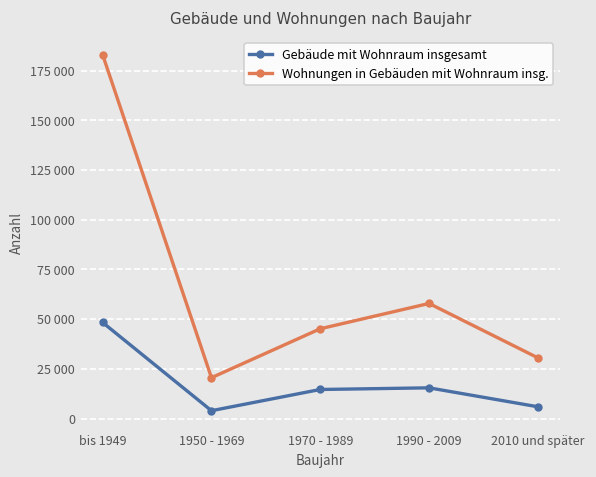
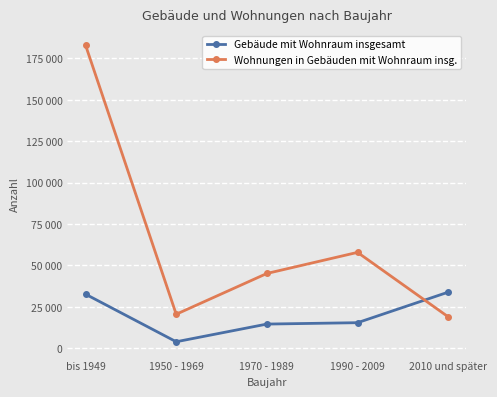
  {
    "Gebäude mit Wohnraum insgesamt": {
-     "bis 1949": 48000,
+     "bis 1949": 33000,
      "1950 - 1969": 4000,
      "1970 - 1989": 15000,
      "1990 - 2009": 15000,
-     "2010 und später": 6000
+     "2010 und später": 34000
    },
    "Wohnungen in Gebäuden mit Wohnraum insg.": {
      "bis 1949": 183000,
      "1950 - 1969": 21000,
      "1970 - 1989": 45000,
      "1990 - 2009": 58000,
-     "2010 und später": 31000
+     "2010 und später": 19000
    }
  }
